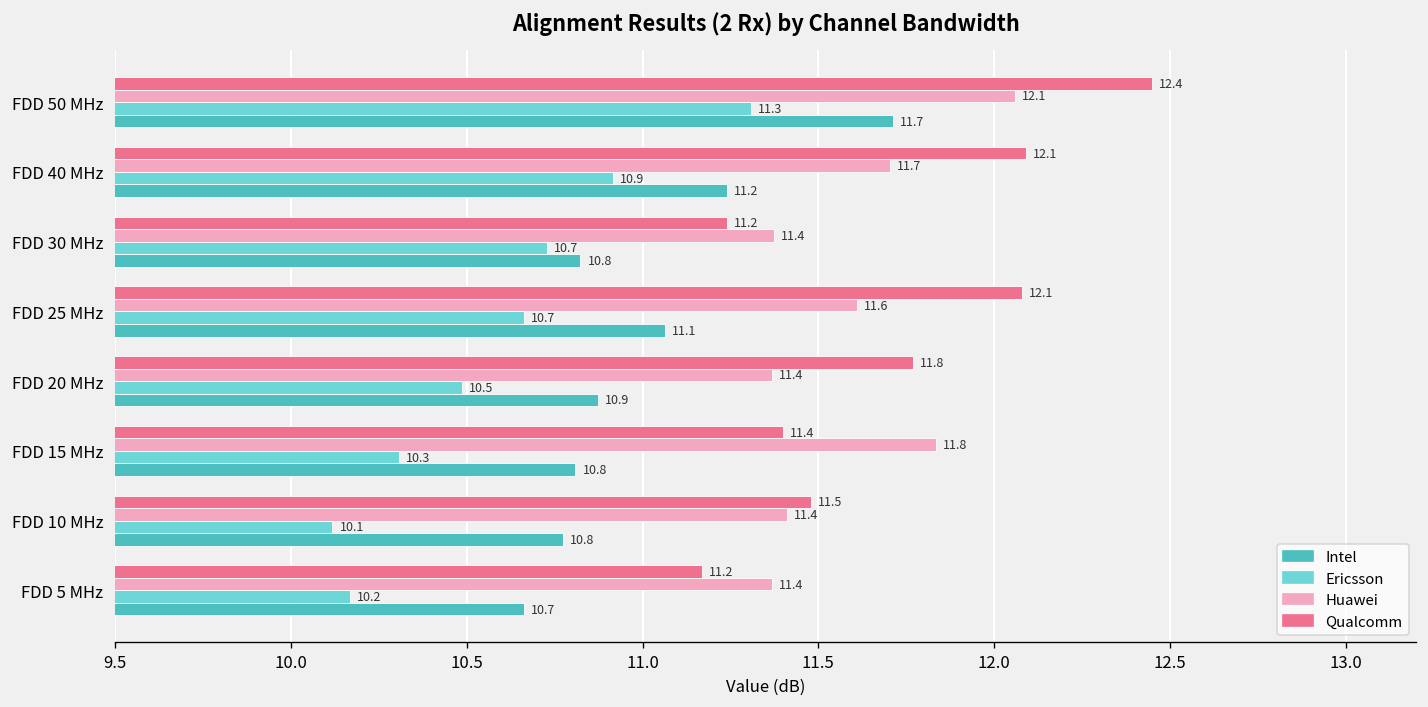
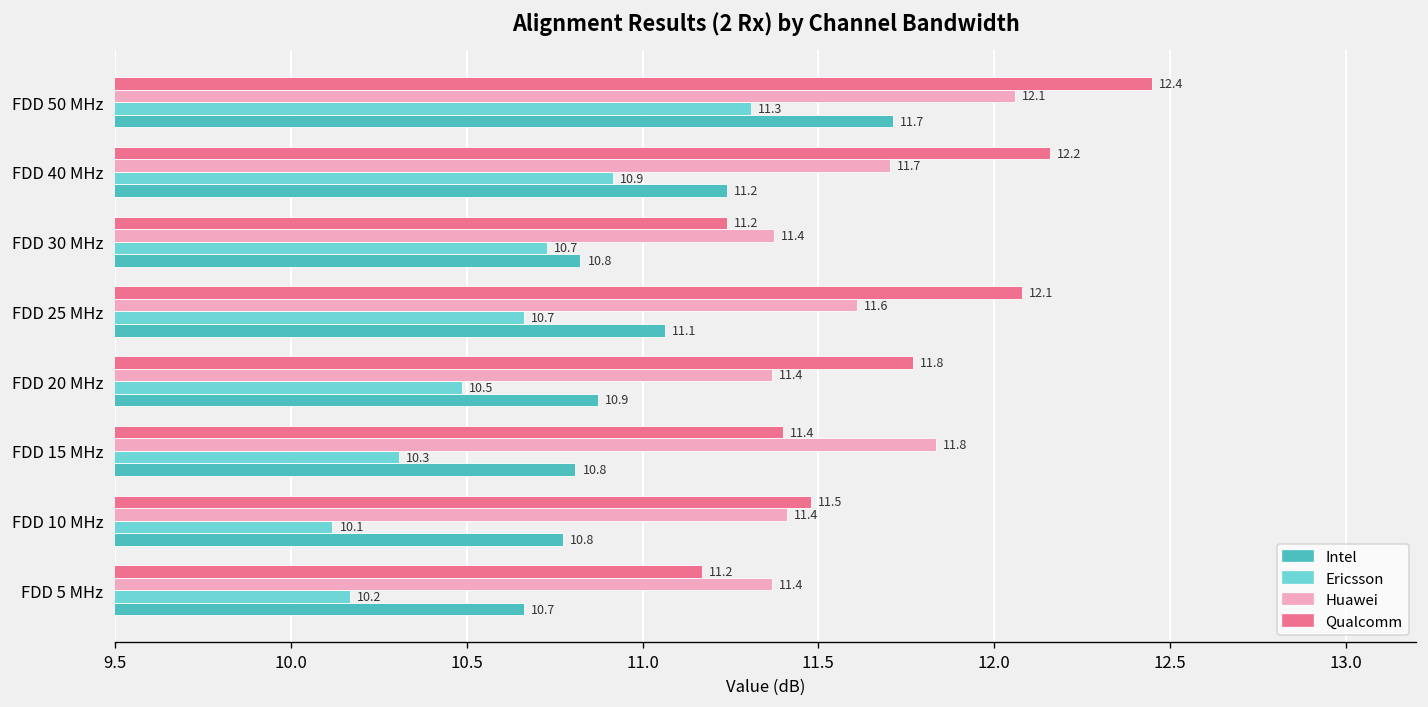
  {
    "Huawei": {
      "FDD 50 MHz": 12.1,
      "FDD 40 MHz": 11.7,
      "FDD 30 MHz": 11.4,
      "FDD 25 MHz": 11.6,
      "FDD 20 MHz": 11.4,
      "FDD 15 MHz": 11.8,
      "FDD 10 MHz": 11.4,
      "FDD 5 MHz": 11.4
    },
    "Qualcomm": {
      "FDD 50 MHz": 12.4,
-     "FDD 40 MHz": 12.1,
+     "FDD 40 MHz": 12.2,
      "FDD 30 MHz": 11.2,
      "FDD 25 MHz": 12.1,
      "FDD 20 MHz": 11.8,
      "FDD 15 MHz": 11.4,
      "FDD 10 MHz": 11.5,
      "FDD 5 MHz": 11.2
    }
  }
